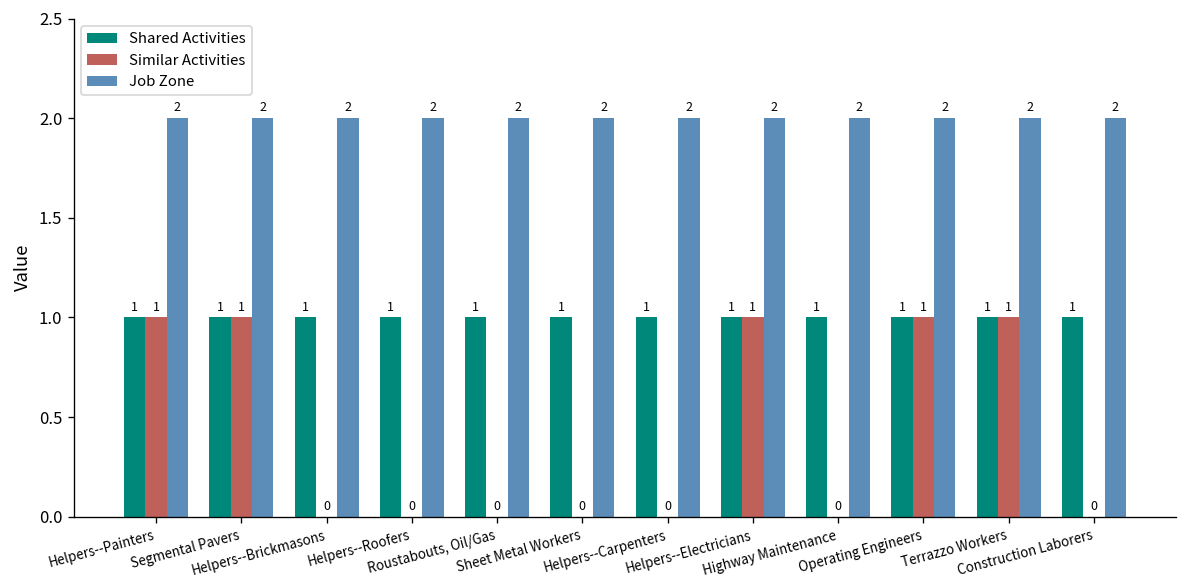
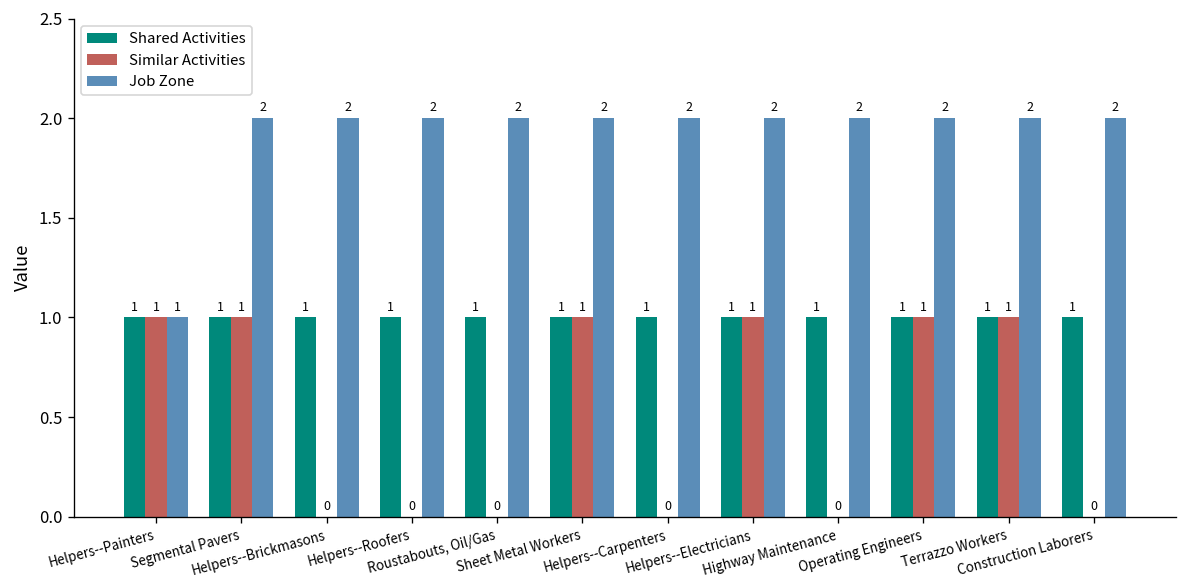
  {
    "Shared Activities": {
      "Helpers--Painters": 1,
      "Segmental Pavers": 1,
      "Helpers--Brickmasons": 1,
      "Helpers--Roofers": 1,
      "Roustabouts, Oil/Gas": 1,
      "Sheet Metal Workers": 1,
      "Helpers--Carpenters": 1,
      "Helpers--Electricians": 1,
      "Highway Maintenance": 1,
      "Operating Engineers": 1,
      "Terrazzo Workers": 1,
      "Construction Laborers": 1
    },
    "Similar Activities": {
      "Helpers--Painters": 1,
      "Segmental Pavers": 1,
      "Helpers--Brickmasons": 0,
      "Helpers--Roofers": 0,
      "Roustabouts, Oil/Gas": 0,
-     "Sheet Metal Workers": 0,
+     "Sheet Metal Workers": 1,
      "Helpers--Carpenters": 0,
      "Helpers--Electricians": 1,
      "Highway Maintenance": 0,
      "Operating Engineers": 1,
      "Terrazzo Workers": 1,
      "Construction Laborers": 0
    },
    "Job Zone": {
-     "Helpers--Painters": 2,
+     "Helpers--Painters": 1,
      "Segmental Pavers": 2,
      "Helpers--Brickmasons": 2,
      "Helpers--Roofers": 2,
      "Roustabouts, Oil/Gas": 2,
      "Sheet Metal Workers": 2,
      "Helpers--Carpenters": 2,
      "Helpers--Electricians": 2,
      "Highway Maintenance": 2,
      "Operating Engineers": 2,
      "Terrazzo Workers": 2,
      "Construction Laborers": 2
    }
  }
